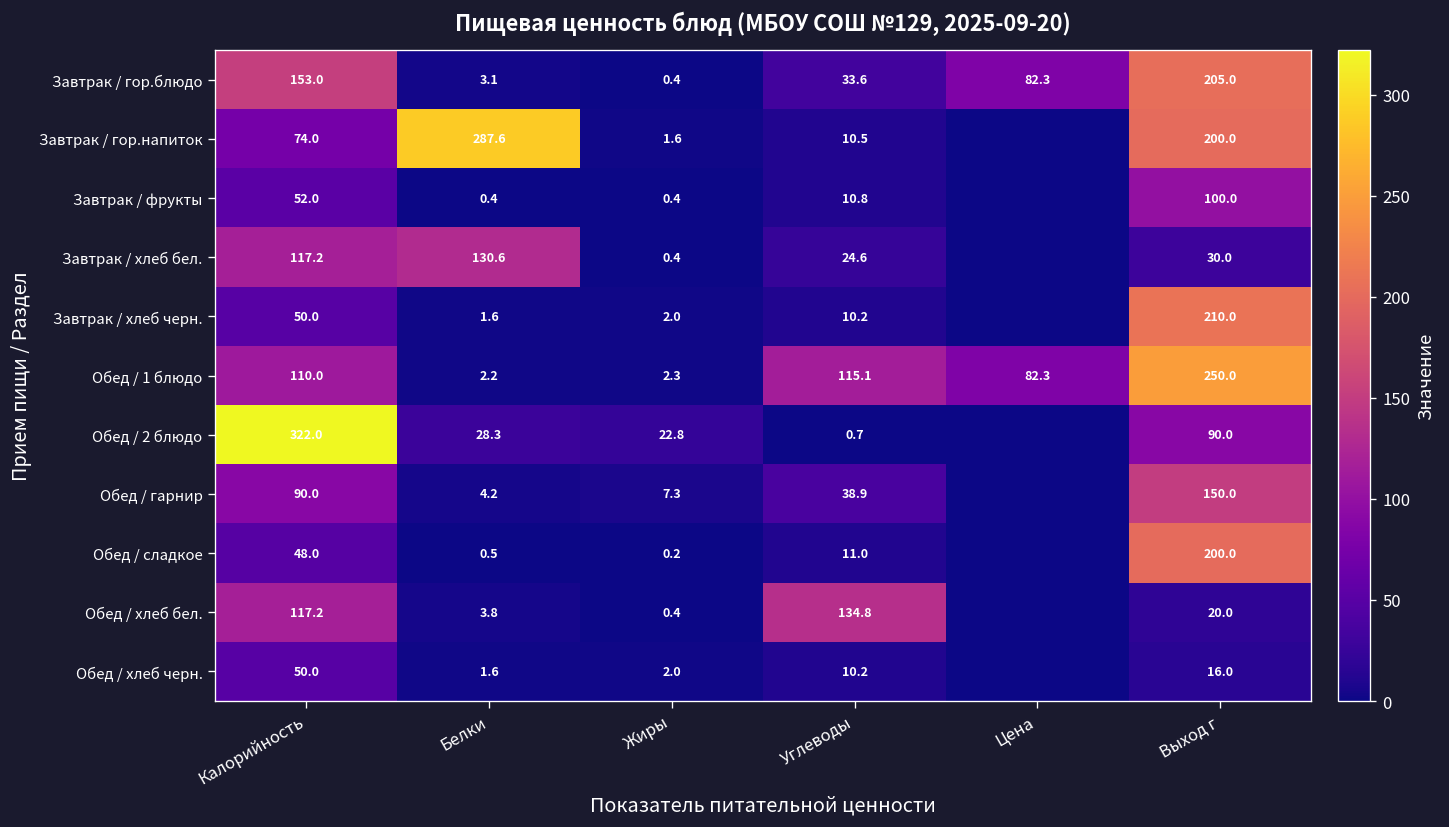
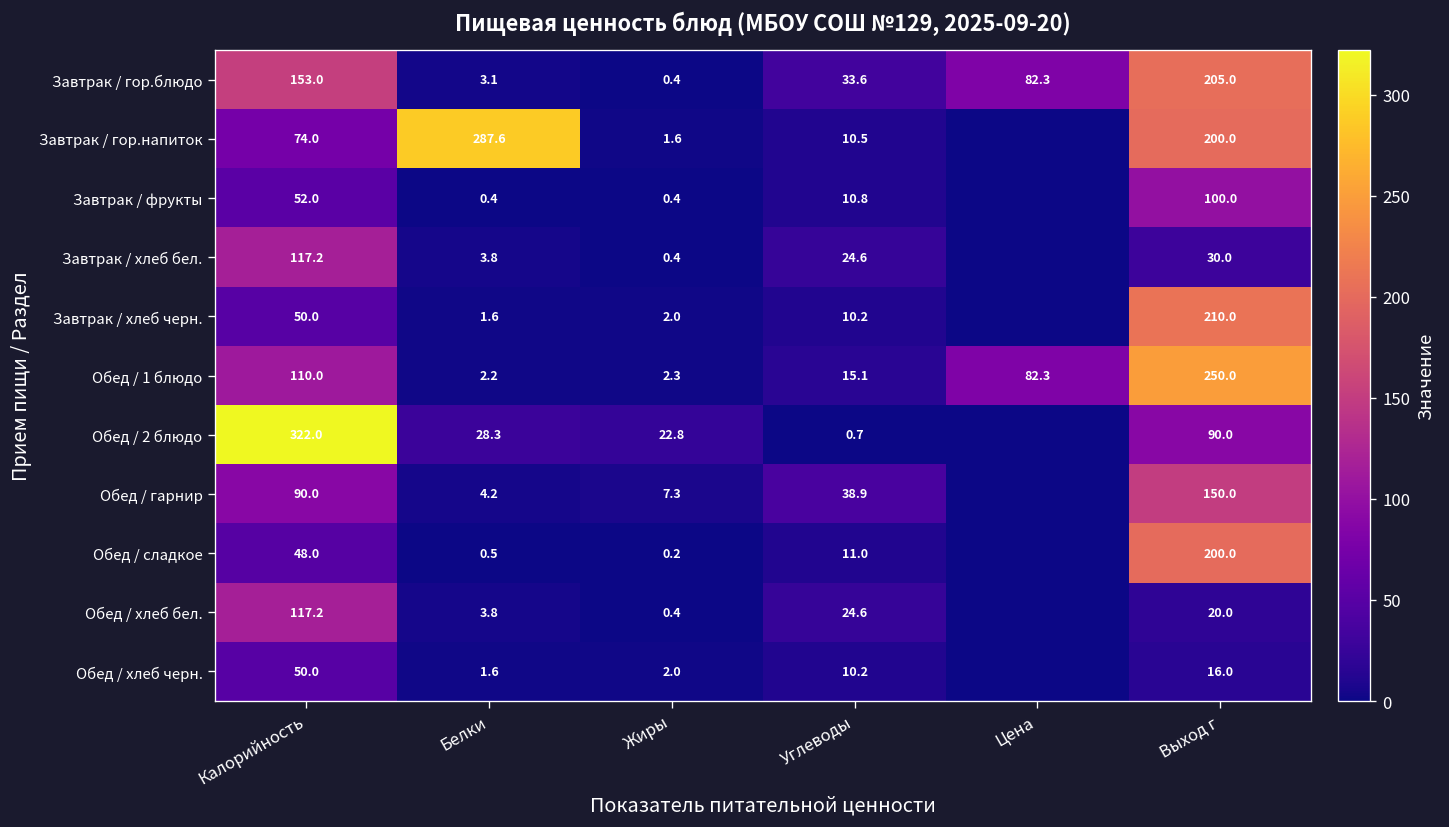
  {
    "Завтрак / гор.блюдо": {
      "Калорийность": 153.0,
      "Белки": 3.1,
      "Жиры": 0.4,
      "Углеводы": 33.6,
      "Цена": 82.3,
      "Выход г": 205.0
    },
    "Завтрак / гор.напиток": {
      "Калорийность": 74.0,
      "Белки": 287.6,
      "Жиры": 1.6,
      "Углеводы": 10.5,
      "Выход г": 200.0
    },
    "Завтрак / фрукты": {
      "Калорийность": 52.0,
      "Белки": 0.4,
      "Жиры": 0.4,
      "Углеводы": 10.8,
      "Выход г": 100.0
    },
    "Завтрак / хлеб бел.": {
      "Калорийность": 117.2,
-     "Белки": 130.6,
+     "Белки": 3.8,
      "Жиры": 0.4,
      "Углеводы": 24.6,
      "Выход г": 30.0
    },
    "Завтрак / хлеб черн.": {
      "Калорийность": 50.0,
      "Белки": 1.6,
      "Жиры": 2.0,
      "Углеводы": 10.2,
      "Выход г": 210.0
    },
    "Обед / 1 блюдо": {
      "Калорийность": 110.0,
      "Белки": 2.2,
      "Жиры": 2.3,
-     "Углеводы": 115.1,
+     "Углеводы": 15.1,
      "Цена": 82.3,
      "Выход г": 250.0
    },
    "Обед / 2 блюдо": {
      "Калорийность": 322.0,
      "Белки": 28.3,
      "Жиры": 22.8,
      "Углеводы": 0.7,
      "Выход г": 90.0
    },
    "Обед / гарнир": {
      "Калорийность": 90.0,
      "Белки": 4.2,
      "Жиры": 7.3,
      "Углеводы": 38.9,
      "Выход г": 150.0
    },
    "Обед / сладкое": {
      "Калорийность": 48.0,
      "Белки": 0.5,
      "Жиры": 0.2,
      "Углеводы": 11.0,
      "Выход г": 200.0
    },
    "Обед / хлеб бел.": {
      "Калорийность": 117.2,
      "Белки": 3.8,
      "Жиры": 0.4,
-     "Углеводы": 134.8,
+     "Углеводы": 24.6,
      "Выход г": 20.0
    },
    "Обед / хлеб черн.": {
      "Калорийность": 50.0,
      "Белки": 1.6,
      "Жиры": 2.0,
      "Углеводы": 10.2,
      "Выход г": 16.0
    }
  }
